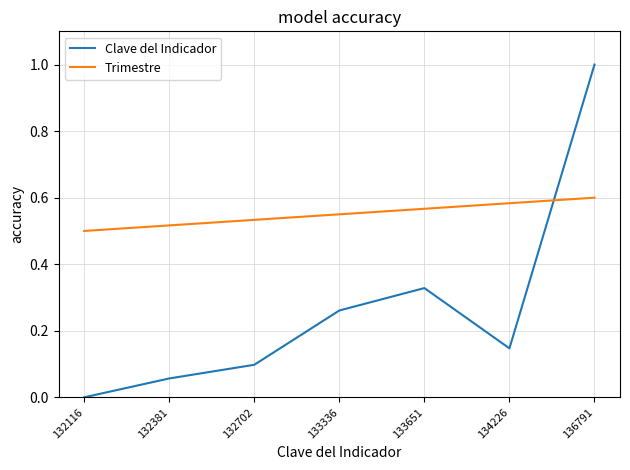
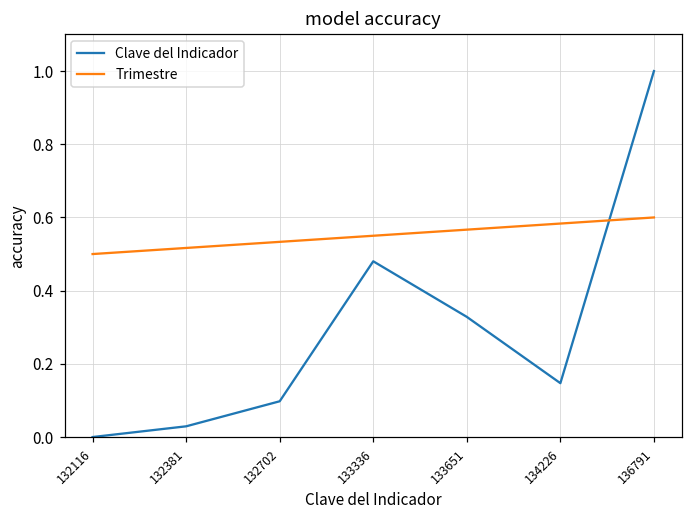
  {
    "Clave del Indicador": {
      "132116": 0.00,
-     "132381": 0.06,
+     "132381": 0.03,
      "132702": 0.10,
-     "133336": 0.26,
+     "133336": 0.48,
      "133651": 0.33,
      "134226": 0.15,
      "136791": 1.00
    },
    "Trimestre": {
      "132116": 0.50,
      "132381": 0.52,
      "132702": 0.53,
      "133336": 0.55,
      "133651": 0.57,
      "134226": 0.58,
      "136791": 0.60
    }
  }
